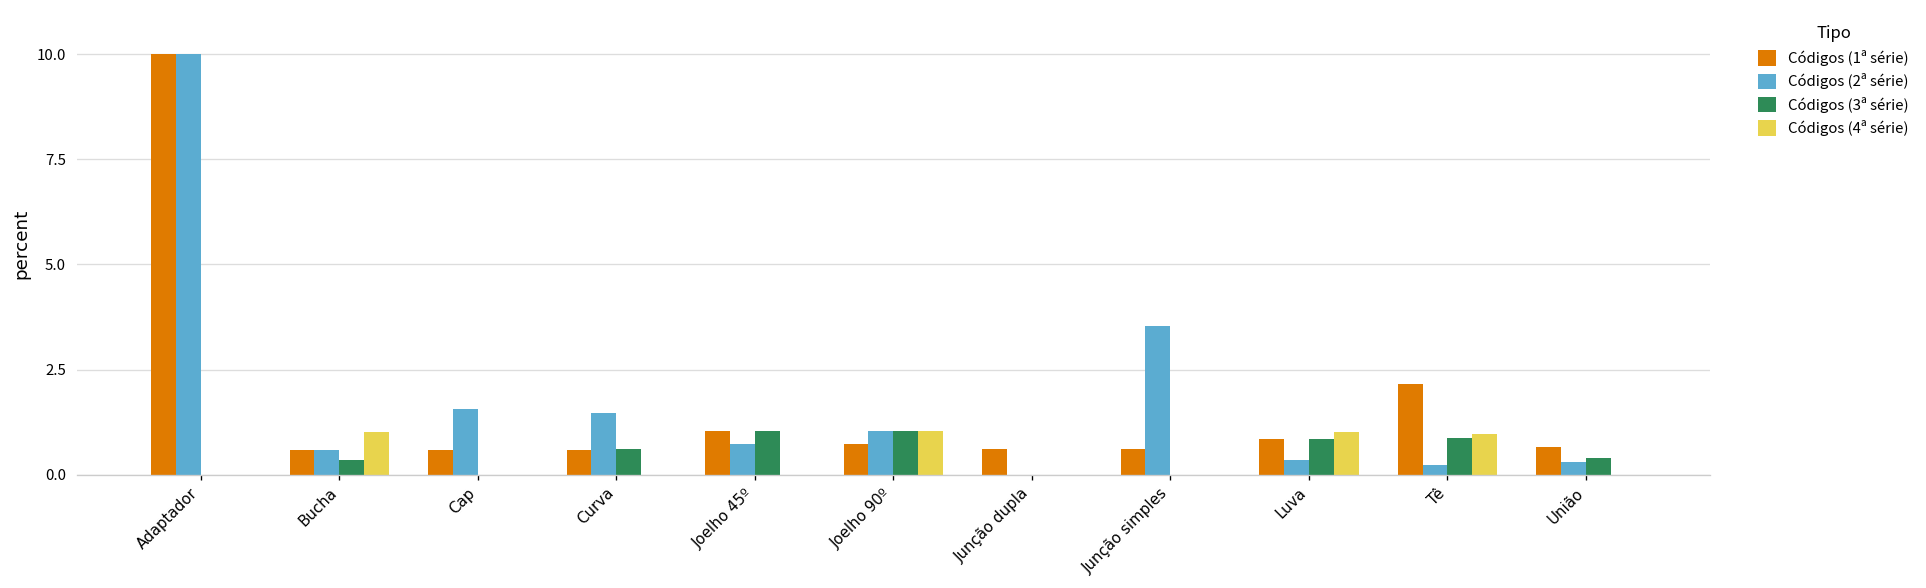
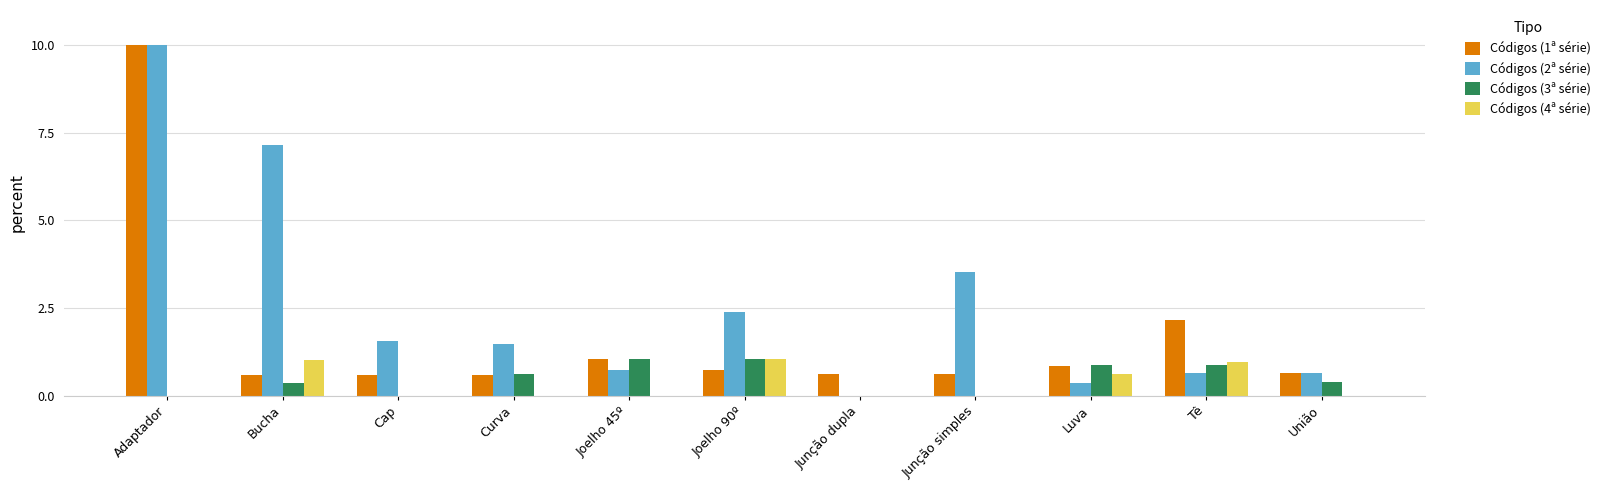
  {
    "Códigos (1ª série)": {
      "Adaptador": 10.0,
      "Bucha": 0.6,
      "Cap": 0.6,
      "Curva": 0.6,
      "Joelho 45º": 1.0,
      "Joelho 90º": 0.7,
      "Junção dupla": 0.6,
      "Junção simples": 0.6,
      "Luva": 0.9,
      "Tê": 2.2,
      "União": 0.7
    },
    "Códigos (2ª série)": {
      "Adaptador": 10.0,
-     "Bucha": 0.6,
+     "Bucha": 7.1,
      "Cap": 1.6,
      "Curva": 1.5,
      "Joelho 45º": 0.7,
-     "Joelho 90º": 1.0,
+     "Joelho 90º": 2.4,
      "Junção dupla": 0.0,
      "Junção simples": 3.5,
      "Luva": 0.3,
-     "Tê": 0.2,
-     "União": 0.3
+     "Tê": 0.6,
+     "União": 0.7
    },
    "Códigos (3ª série)": {
      "Adaptador": 0.0,
      "Bucha": 0.4,
      "Cap": 0.0,
      "Curva": 0.6,
      "Joelho 45º": 1.0,
      "Joelho 90º": 1.0,
      "Junção dupla": 0.0,
      "Junção simples": 0.0,
      "Luva": 0.9,
      "Tê": 0.9,
      "União": 0.4
    },
    "Códigos (4ª série)": {
      "Adaptador": 0.0,
      "Bucha": 1.0,
      "Cap": 0.0,
      "Curva": 0.0,
      "Joelho 45º": 0.0,
      "Joelho 90º": 1.0,
      "Junção dupla": 0.0,
      "Junção simples": 0.0,
-     "Luva": 1.0,
+     "Luva": 0.6,
      "Tê": 1.0,
      "União": 0.0
    }
  }
